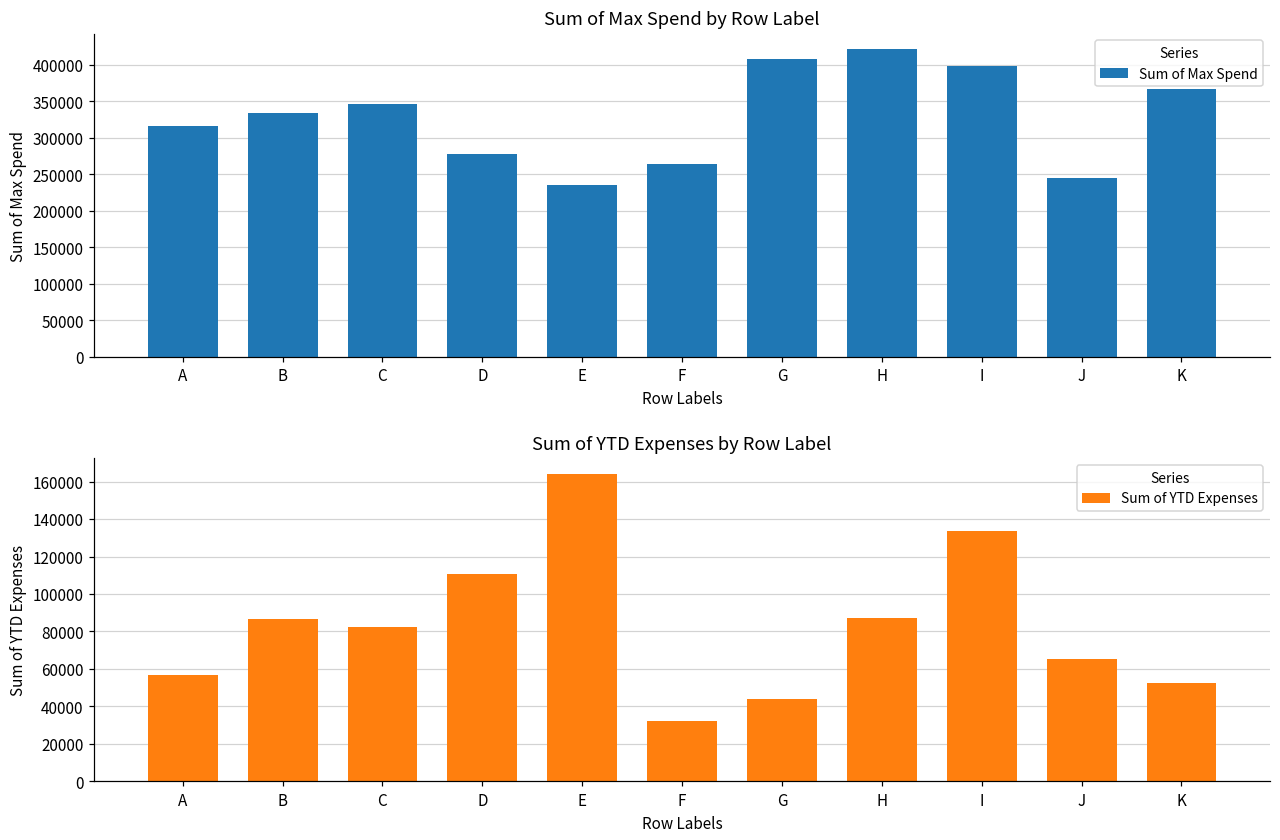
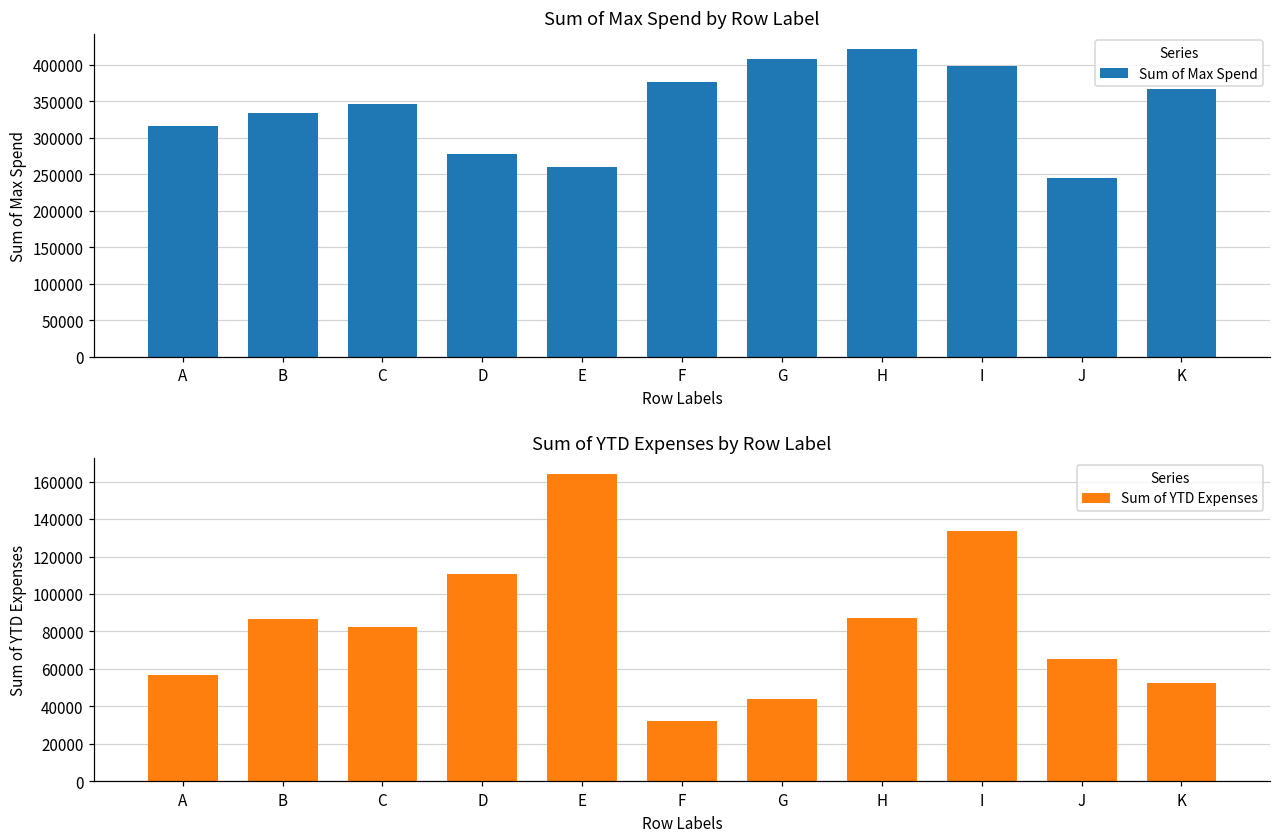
  {
    "Sum of Max Spend by Row Label": {
      "A": 320000,
      "B": 330000,
      "C": 350000,
      "D": 280000,
-     "E": 230000,
-     "F": 260000,
+     "E": 260000,
+     "F": 380000,
      "G": 410000,
      "H": 420000,
      "I": 400000,
      "J": 250000,
      "K": 370000
    },
    "Sum of YTD Expenses by Row Label": {
      "A": 57000,
      "B": 87000,
      "C": 82000,
      "D": 111000,
      "E": 164000,
      "F": 32000,
      "G": 44000,
      "H": 87000,
      "I": 134000,
      "J": 65000,
      "K": 53000
    }
  }
